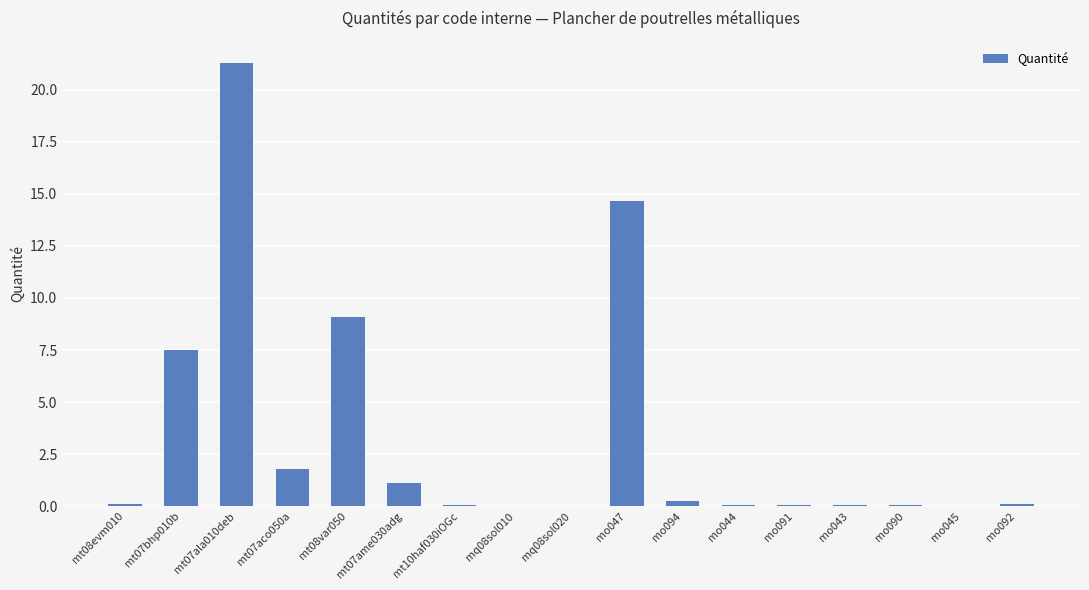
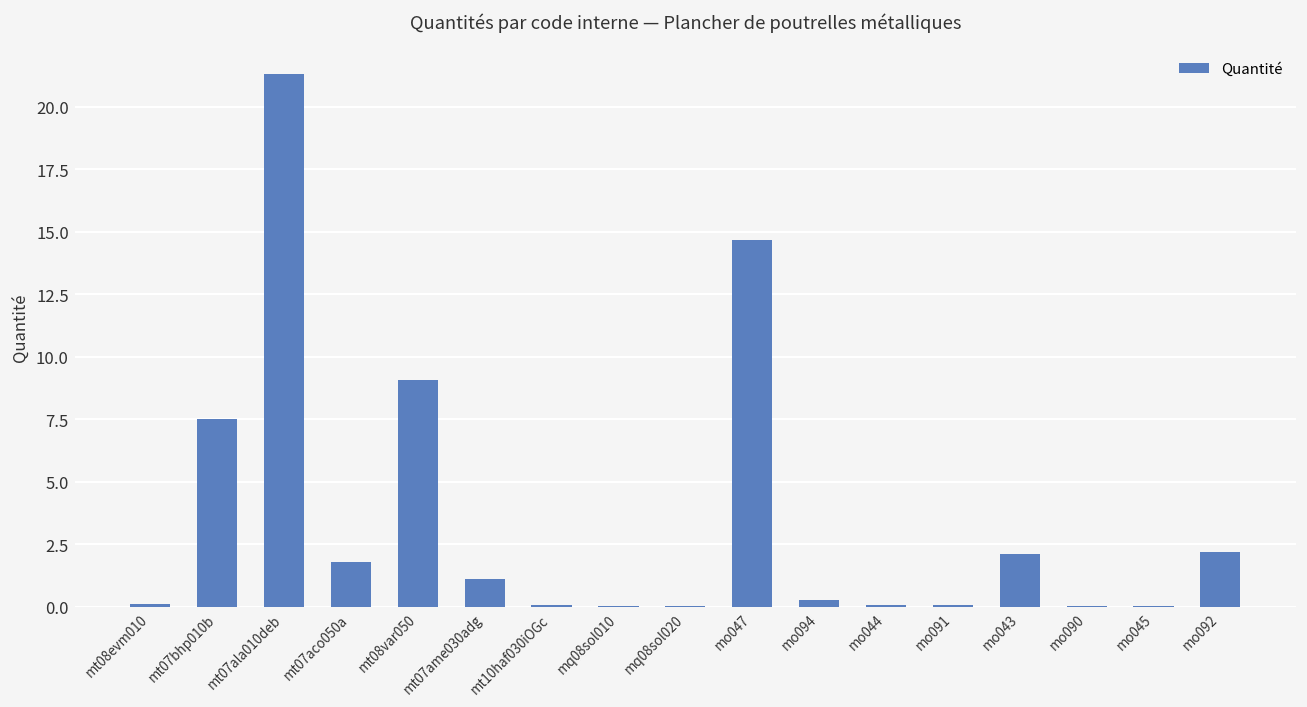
  {
    "mt07bhp010b": 7.5,
    "mt07ala010deb": 21.3,
    "mt07aco050a": 1.8,
    "mt08var050": 9.1,
    "mt07ame030adg": 1.1,
    "mo047": 14.7,
    "mo094": 0.2,
-   "mo043": 0.0,
-   "mo092": 0.1
+   "mo043": 2.1,
+   "mo092": 2.2
  }
